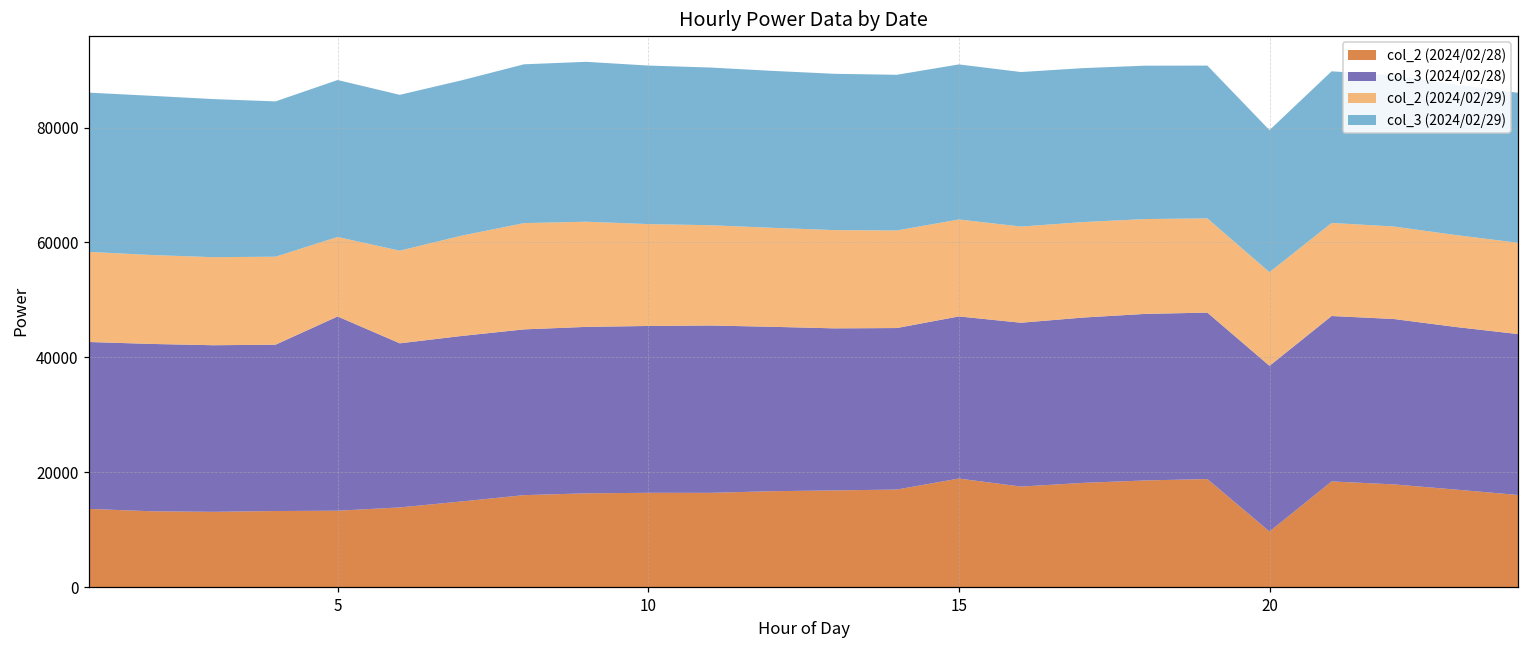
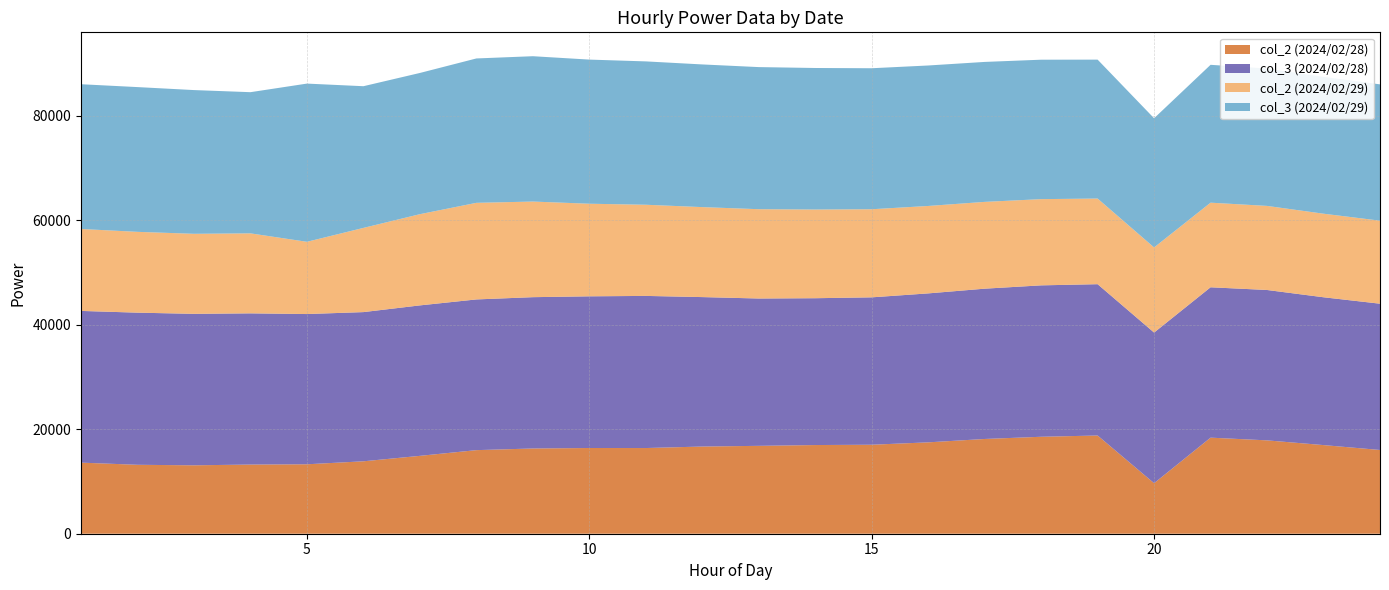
  {
    "col_2 (2024/02/28)": {
      "5": 13000,
      "10": 16000,
-     "15": 19000,
+     "15": 17000,
      "20": 10000
    },
    "col_3 (2024/02/28)": {
-     "5": 34000,
+     "5": 29000,
      "10": 29000,
      "15": 28000,
      "20": 29000
    },
    "col_2 (2024/02/29)": {
      "5": 14000,
      "10": 18000,
      "15": 17000,
      "20": 16000
    },
    "col_3 (2024/02/29)": {
-     "5": 27000,
+     "5": 30000,
      "10": 28000,
      "15": 27000,
      "20": 25000
    }
  }
